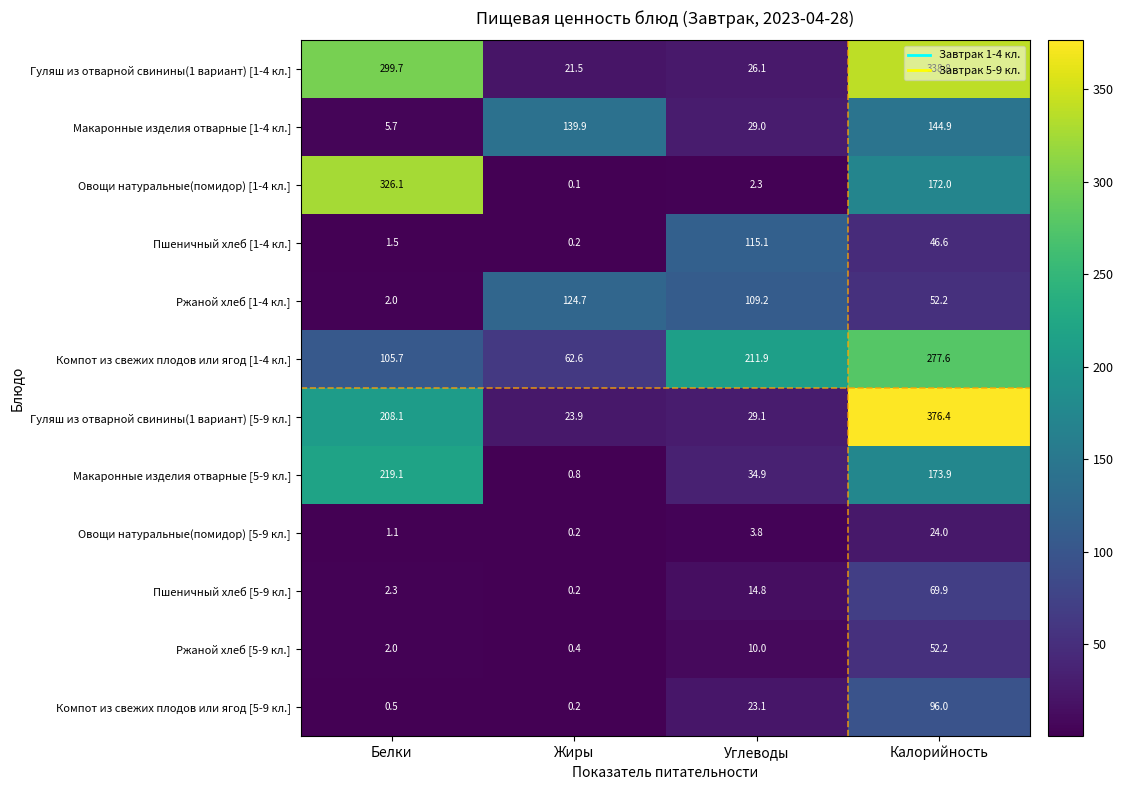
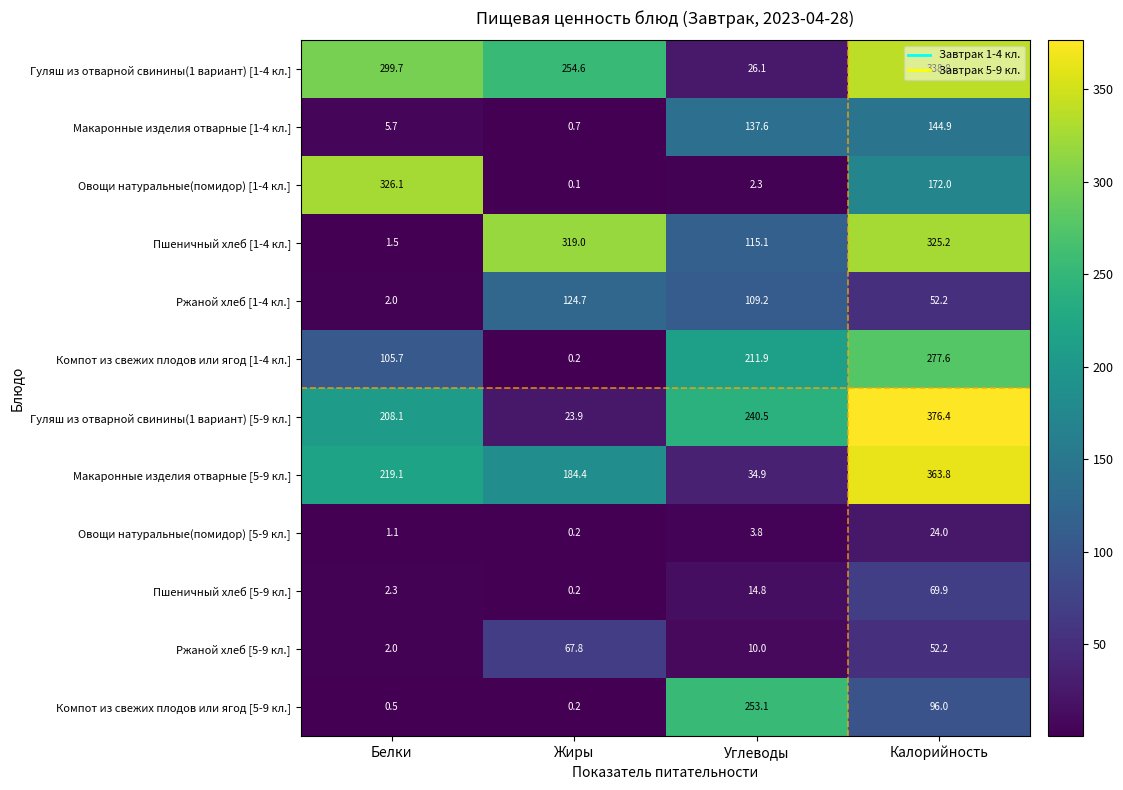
  {
    "Гуляш из отварной свинины(1 вариант) [1-4 кл.]": {
      "Белки": 299.7,
-     "Жиры": 21.5,
+     "Жиры": 254.6,
      "Углеводы": 26.1
    },
    "Макаронные изделия отварные [1-4 кл.]": {
      "Белки": 5.7,
-     "Жиры": 139.9,
-     "Углеводы": 29.0,
+     "Жиры": 0.7,
+     "Углеводы": 137.6,
      "Калорийность": 144.9
    },
    "Овощи натуральные(помидор) [1-4 кл.]": {
      "Белки": 326.1,
      "Жиры": 0.1,
      "Углеводы": 2.3,
      "Калорийность": 172.0
    },
    "Пшеничный хлеб [1-4 кл.]": {
      "Белки": 1.5,
-     "Жиры": 0.2,
+     "Жиры": 319.0,
      "Углеводы": 115.1,
-     "Калорийность": 46.6
+     "Калорийность": 325.2
    },
    "Ржаной хлеб [1-4 кл.]": {
      "Белки": 2.0,
      "Жиры": 124.7,
      "Углеводы": 109.2,
      "Калорийность": 52.2
    },
    "Компот из свежих плодов или ягод [1-4 кл.]": {
      "Белки": 105.7,
-     "Жиры": 62.6,
+     "Жиры": 0.2,
      "Углеводы": 211.9,
      "Калорийность": 277.6
    },
    "Гуляш из отварной свинины(1 вариант) [5-9 кл.]": {
      "Белки": 208.1,
      "Жиры": 23.9,
-     "Углеводы": 29.1,
+     "Углеводы": 240.5,
      "Калорийность": 376.4
    },
    "Макаронные изделия отварные [5-9 кл.]": {
      "Белки": 219.1,
-     "Жиры": 0.8,
+     "Жиры": 184.4,
      "Углеводы": 34.9,
-     "Калорийность": 173.9
+     "Калорийность": 363.8
    },
    "Овощи натуральные(помидор) [5-9 кл.]": {
      "Белки": 1.1,
      "Жиры": 0.2,
      "Углеводы": 3.8,
      "Калорийность": 24.0
    },
    "Пшеничный хлеб [5-9 кл.]": {
      "Белки": 2.3,
      "Жиры": 0.2,
      "Углеводы": 14.8,
      "Калорийность": 69.9
    },
    "Ржаной хлеб [5-9 кл.]": {
      "Белки": 2.0,
-     "Жиры": 0.4,
+     "Жиры": 67.8,
      "Углеводы": 10.0,
      "Калорийность": 52.2
    },
    "Компот из свежих плодов или ягод [5-9 кл.]": {
      "Белки": 0.5,
      "Жиры": 0.2,
-     "Углеводы": 23.1,
+     "Углеводы": 253.1,
      "Калорийность": 96.0
    }
  }
